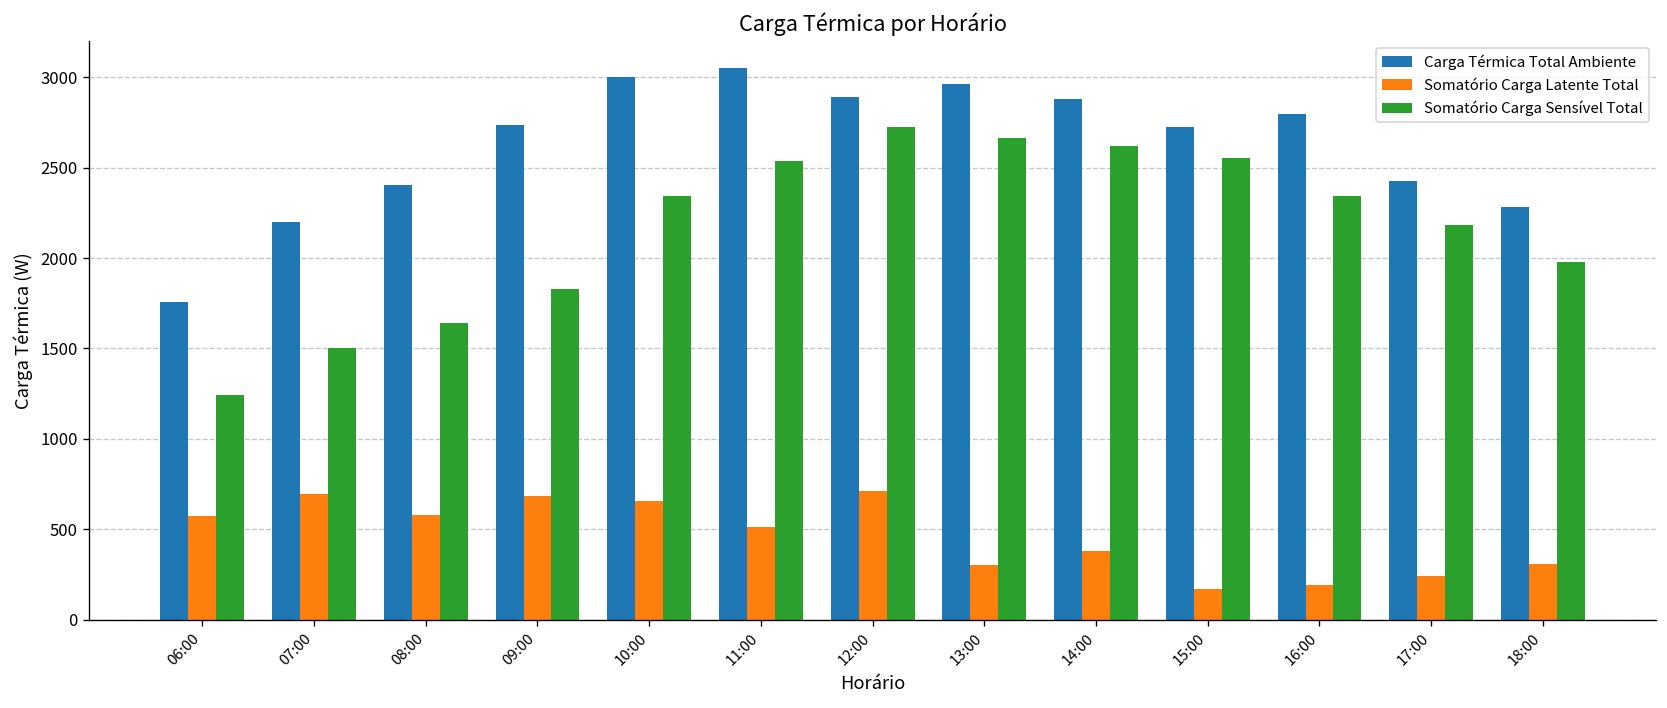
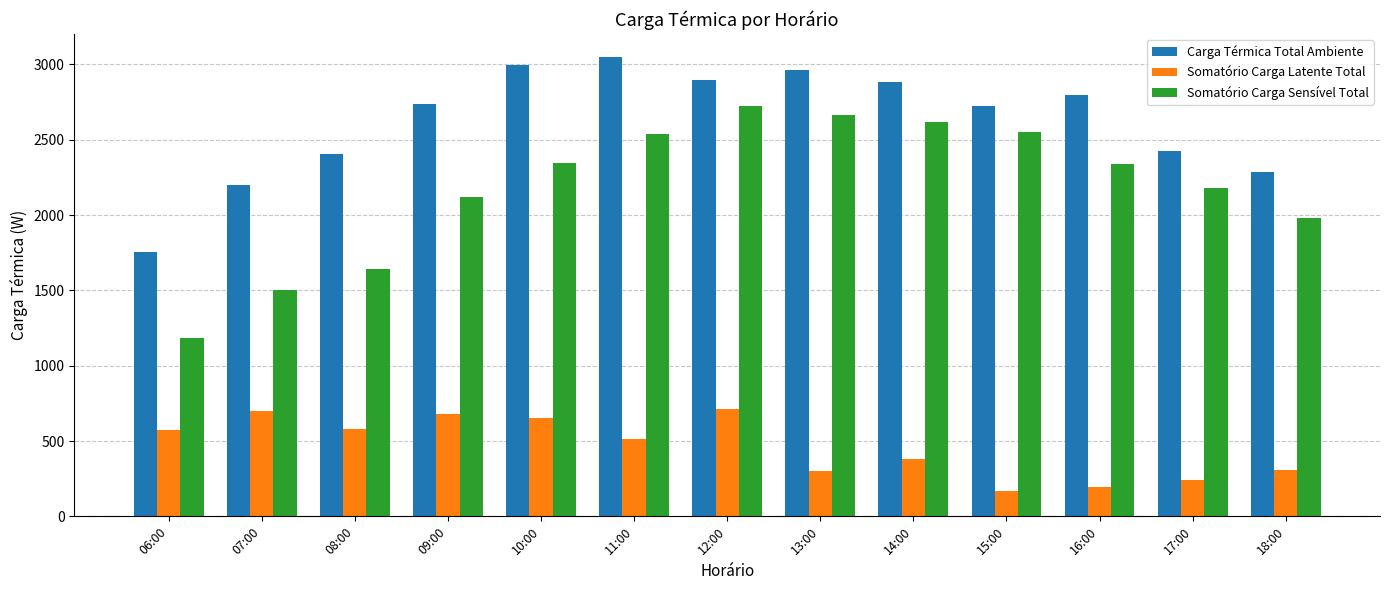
  {
    "Carga Térmica Total Ambiente": {
      "06:00": 1760,
      "07:00": 2200,
      "08:00": 2410,
      "09:00": 2740,
      "10:00": 3000,
      "11:00": 3050,
      "12:00": 2890,
      "13:00": 2960,
      "14:00": 2880,
      "15:00": 2720,
      "16:00": 2800,
      "17:00": 2420,
      "18:00": 2280
    },
    "Somatório Carga Latente Total": {
      "06:00": 570,
      "07:00": 700,
      "08:00": 580,
      "09:00": 680,
      "10:00": 650,
      "11:00": 510,
      "12:00": 710,
      "13:00": 300,
      "14:00": 380,
      "15:00": 170,
      "16:00": 190,
      "17:00": 240,
      "18:00": 310
    },
    "Somatório Carga Sensível Total": {
-     "06:00": 1240,
+     "06:00": 1180,
      "07:00": 1500,
      "08:00": 1640,
-     "09:00": 1830,
+     "09:00": 2120,
      "10:00": 2350,
      "11:00": 2540,
      "12:00": 2730,
      "13:00": 2660,
      "14:00": 2620,
      "15:00": 2550,
      "16:00": 2340,
      "17:00": 2180,
      "18:00": 1980
    }
  }
